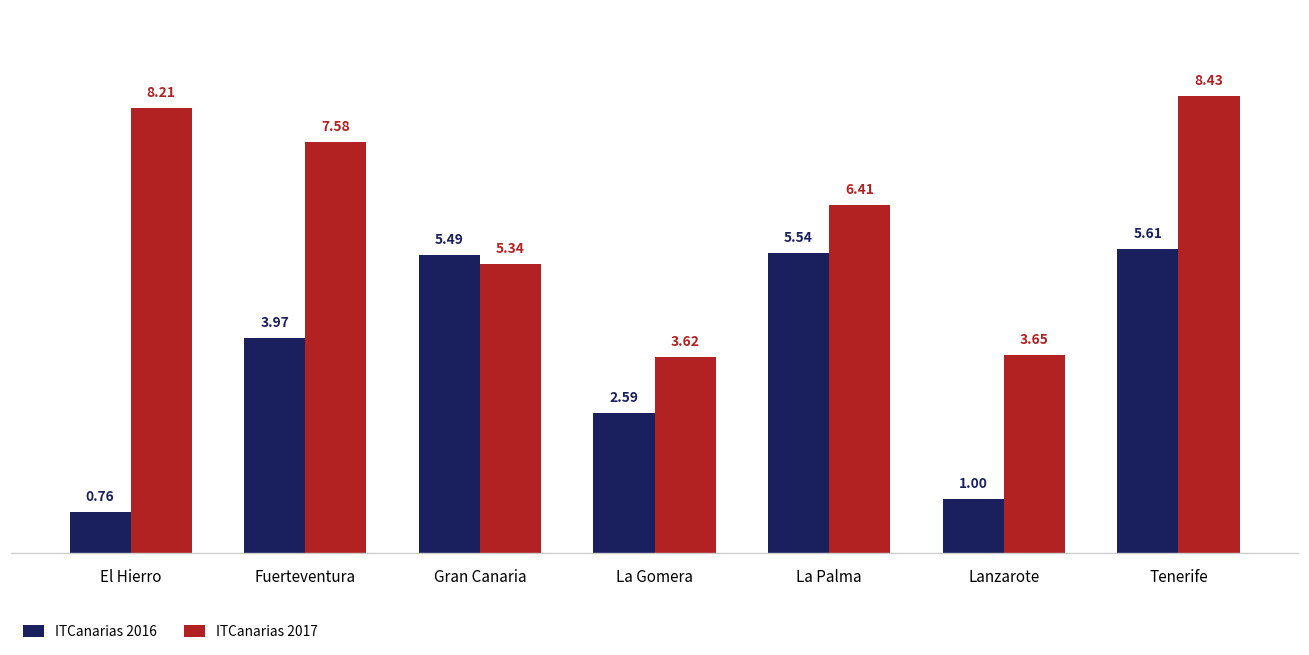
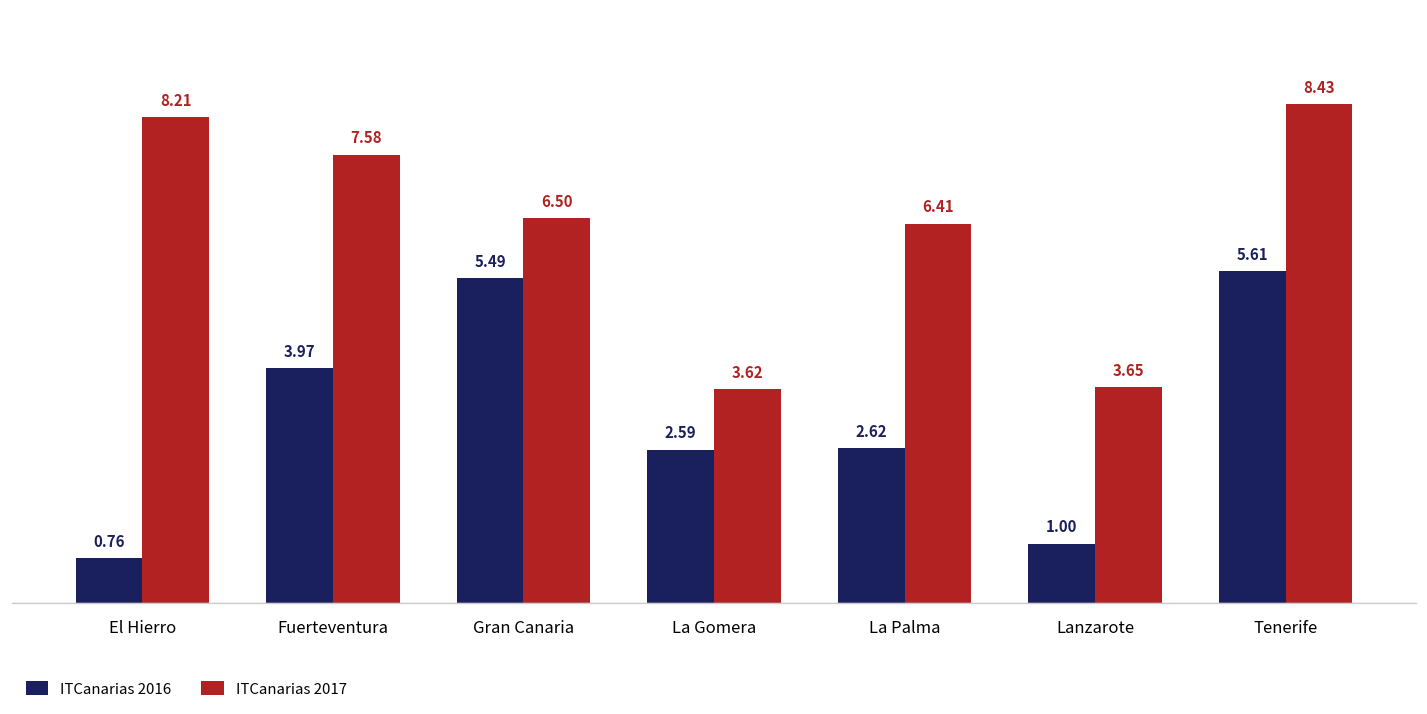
  {
    "ITCanarias 2016": {
      "El Hierro": 0.76,
      "Fuerteventura": 3.97,
      "Gran Canaria": 5.49,
      "La Gomera": 2.59,
-     "La Palma": 5.54,
+     "La Palma": 2.62,
      "Lanzarote": 1.00,
      "Tenerife": 5.61
    },
    "ITCanarias 2017": {
      "El Hierro": 8.21,
      "Fuerteventura": 7.58,
-     "Gran Canaria": 5.34,
+     "Gran Canaria": 6.50,
      "La Gomera": 3.62,
      "La Palma": 6.41,
      "Lanzarote": 3.65,
      "Tenerife": 8.43
    }
  }
